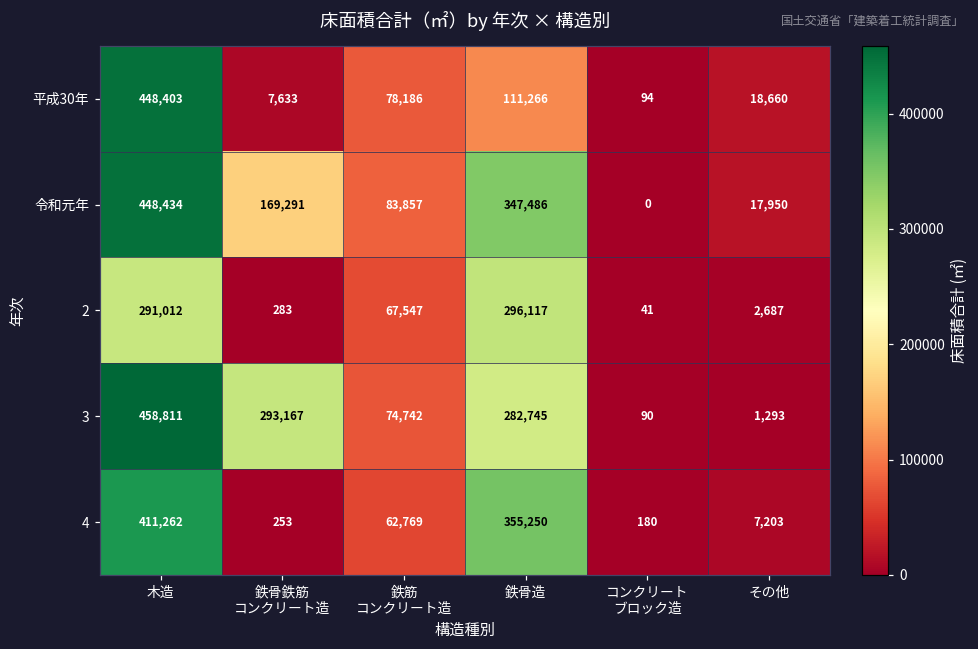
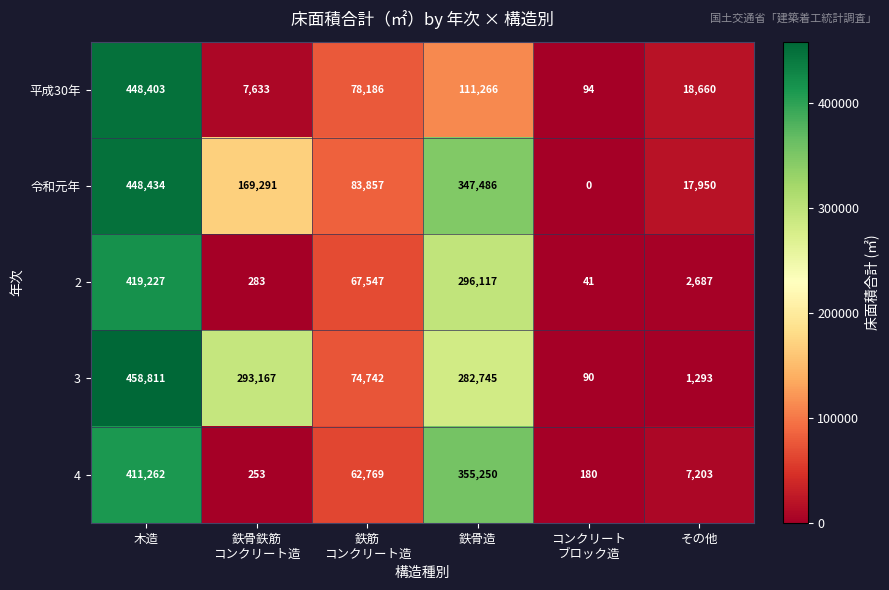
  {
    "平成30年": {
      "木造": "448,403",
      "鉄骨鉄筋 コンクリート造": "7,633",
      "鉄筋 コンクリート造": "78,186",
      "鉄骨造": "111,266",
      "コンクリート ブロック造": "94",
      "その他": "18,660"
    },
    "令和元年": {
      "木造": "448,434",
      "鉄骨鉄筋 コンクリート造": "169,291",
      "鉄筋 コンクリート造": "83,857",
      "鉄骨造": "347,486",
      "コンクリート ブロック造": "0",
      "その他": "17,950"
    },
    "2": {
-     "木造": "291,012",
+     "木造": "419,227",
      "鉄骨鉄筋 コンクリート造": "283",
      "鉄筋 コンクリート造": "67,547",
      "鉄骨造": "296,117",
      "コンクリート ブロック造": "41",
      "その他": "2,687"
    },
    "3": {
      "木造": "458,811",
      "鉄骨鉄筋 コンクリート造": "293,167",
      "鉄筋 コンクリート造": "74,742",
      "鉄骨造": "282,745",
      "コンクリート ブロック造": "90",
      "その他": "1,293"
    },
    "4": {
      "木造": "411,262",
      "鉄骨鉄筋 コンクリート造": "253",
      "鉄筋 コンクリート造": "62,769",
      "鉄骨造": "355,250",
      "コンクリート ブロック造": "180",
      "その他": "7,203"
    }
  }
